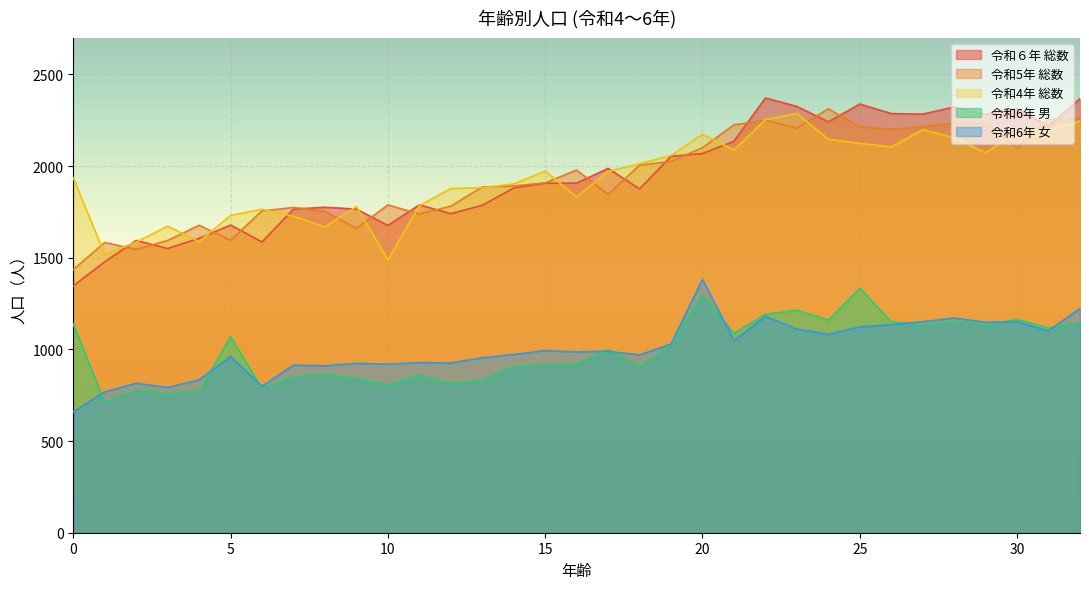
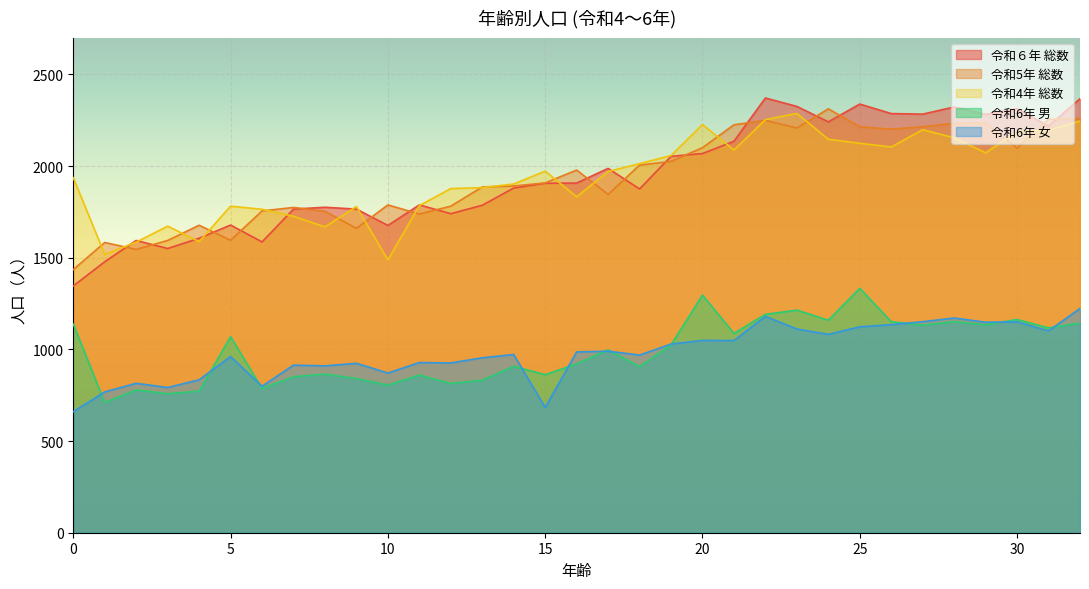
  {
    "令和4年 総数": {
      "0": 1940,
-     "5": 1730,
+     "5": 1780,
      "10": 1490,
      "15": 1970,
-     "20": 2170,
+     "20": 2230,
      "25": 2120
    },
    "令和6年 男": {
      "0": 1140,
      "5": 1070,
      "10": 810,
-     "15": 910,
+     "15": 860,
      "20": 1300,
      "25": 1330
    },
    "令和6年 女": {
      "0": 660,
      "5": 960,
-     "10": 920,
-     "15": 990,
-     "20": 1380,
+     "10": 870,
+     "15": 680,
+     "20": 1050,
      "25": 1120
    }
  }
